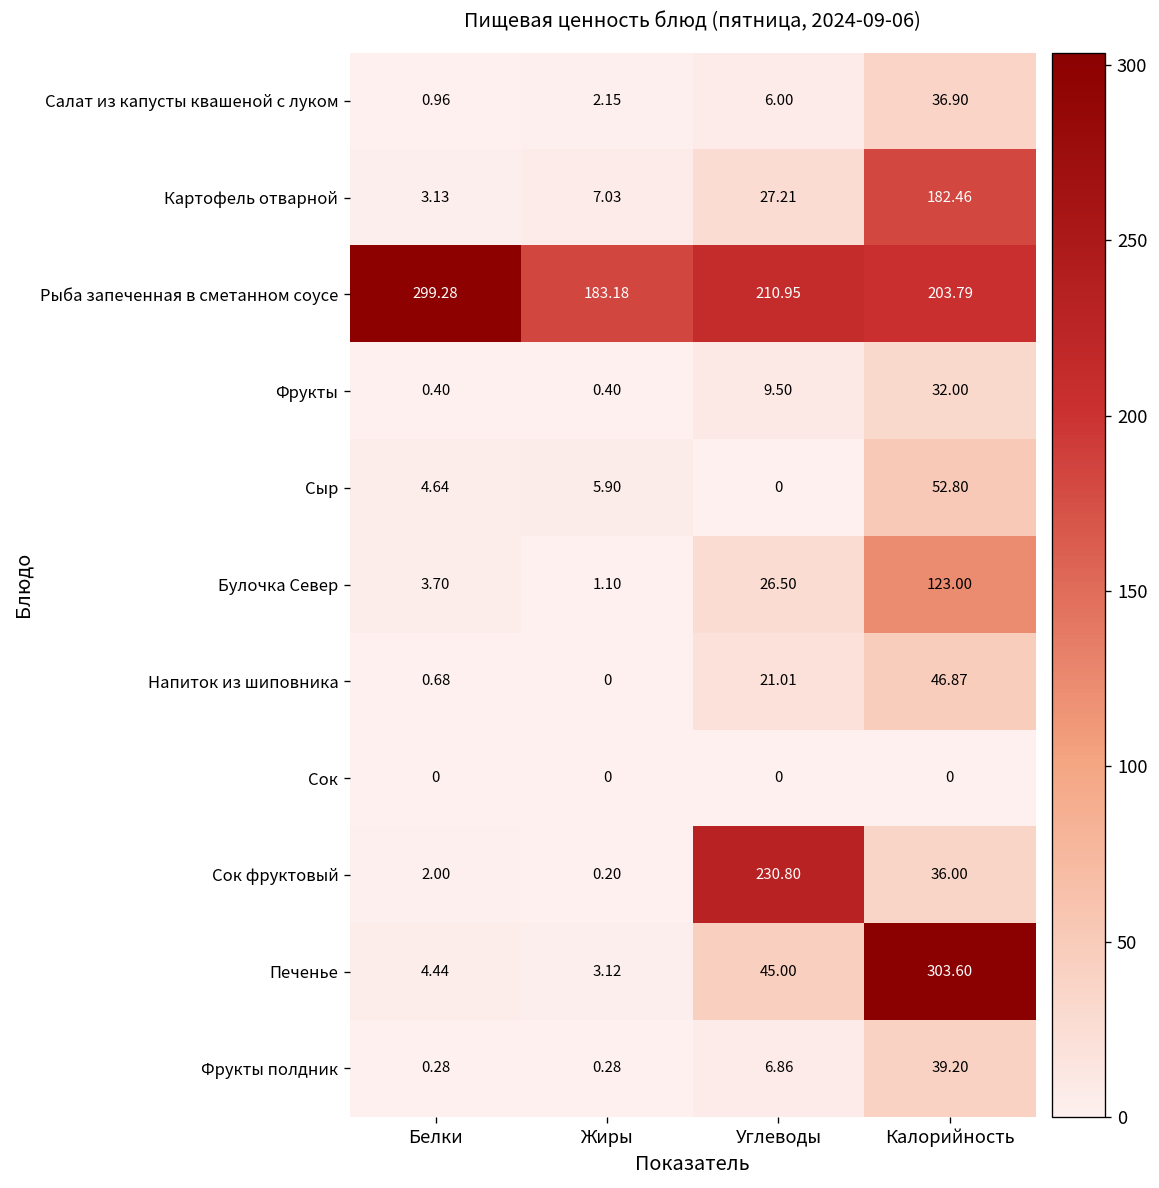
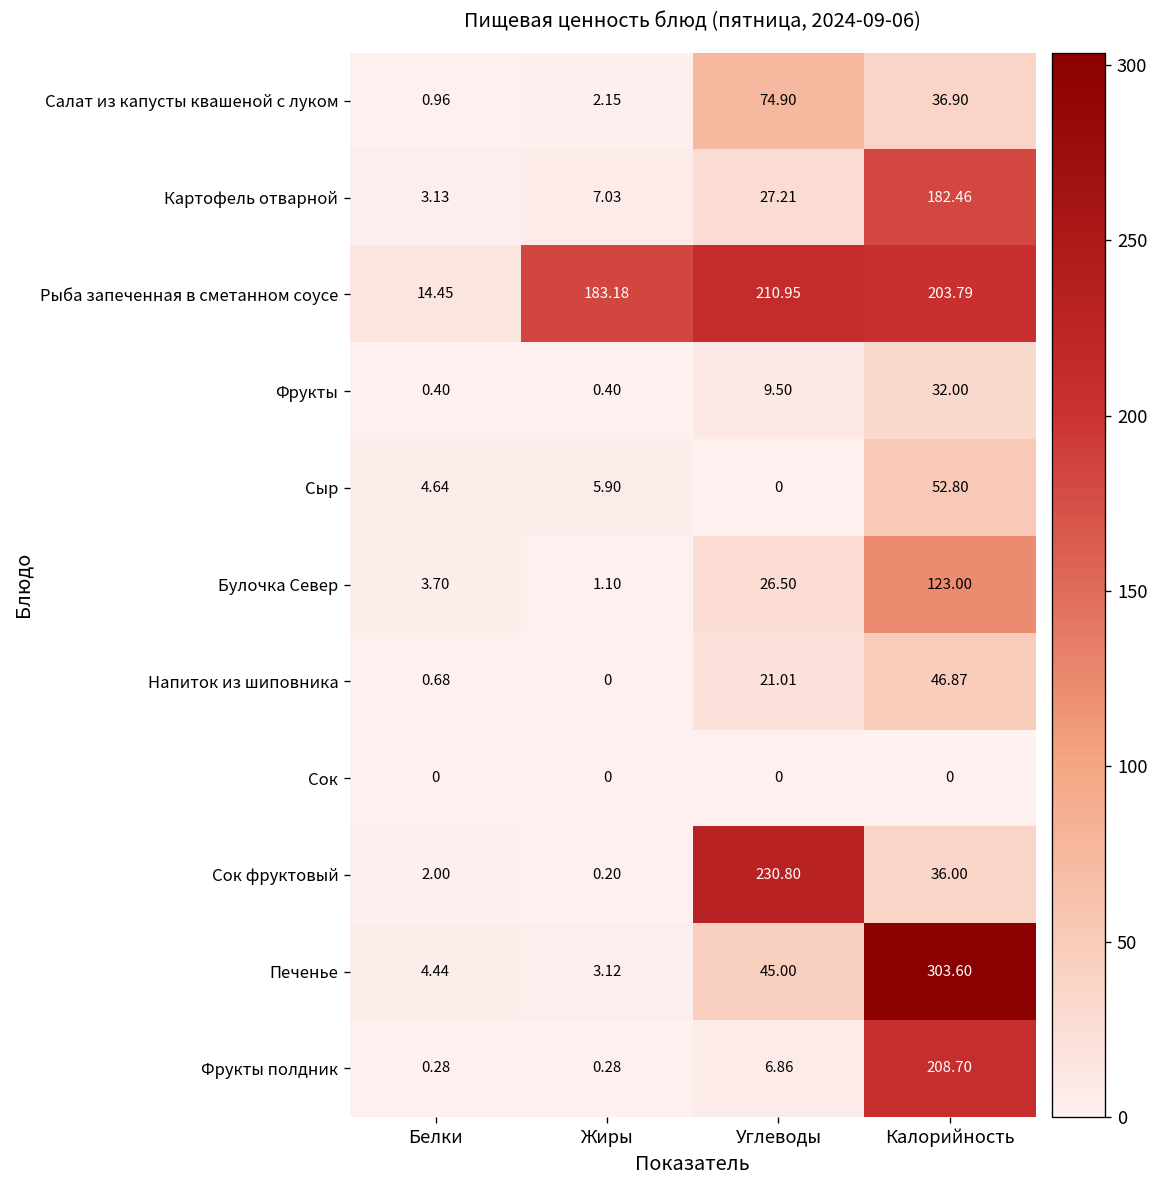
  {
    "Салат из капусты квашеной с луком": {
      "Белки": 0.96,
      "Жиры": 2.15,
-     "Углеводы": 6.00,
+     "Углеводы": 74.90,
      "Калорийность": 36.90
    },
    "Картофель отварной": {
      "Белки": 3.13,
      "Жиры": 7.03,
      "Углеводы": 27.21,
      "Калорийность": 182.46
    },
    "Рыба запеченная в сметанном соусе": {
-     "Белки": 299.28,
+     "Белки": 14.45,
      "Жиры": 183.18,
      "Углеводы": 210.95,
      "Калорийность": 203.79
    },
    "Фрукты": {
      "Белки": 0.40,
      "Жиры": 0.40,
      "Углеводы": 9.50,
      "Калорийность": 32.00
    },
    "Сыр": {
      "Белки": 4.64,
      "Жиры": 5.90,
      "Углеводы": 0,
      "Калорийность": 52.80
    },
    "Булочка Север": {
      "Белки": 3.70,
      "Жиры": 1.10,
      "Углеводы": 26.50,
      "Калорийность": 123.00
    },
    "Напиток из шиповника": {
      "Белки": 0.68,
      "Жиры": 0,
      "Углеводы": 21.01,
      "Калорийность": 46.87
    },
    "Сок": {
      "Белки": 0,
      "Жиры": 0,
      "Углеводы": 0,
      "Калорийность": 0
    },
    "Сок фруктовый": {
      "Белки": 2.00,
      "Жиры": 0.20,
      "Углеводы": 230.80,
      "Калорийность": 36.00
    },
    "Печенье": {
      "Белки": 4.44,
      "Жиры": 3.12,
      "Углеводы": 45.00,
      "Калорийность": 303.60
    },
    "Фрукты полдник": {
      "Белки": 0.28,
      "Жиры": 0.28,
      "Углеводы": 6.86,
-     "Калорийность": 39.20
+     "Калорийность": 208.70
    }
  }
